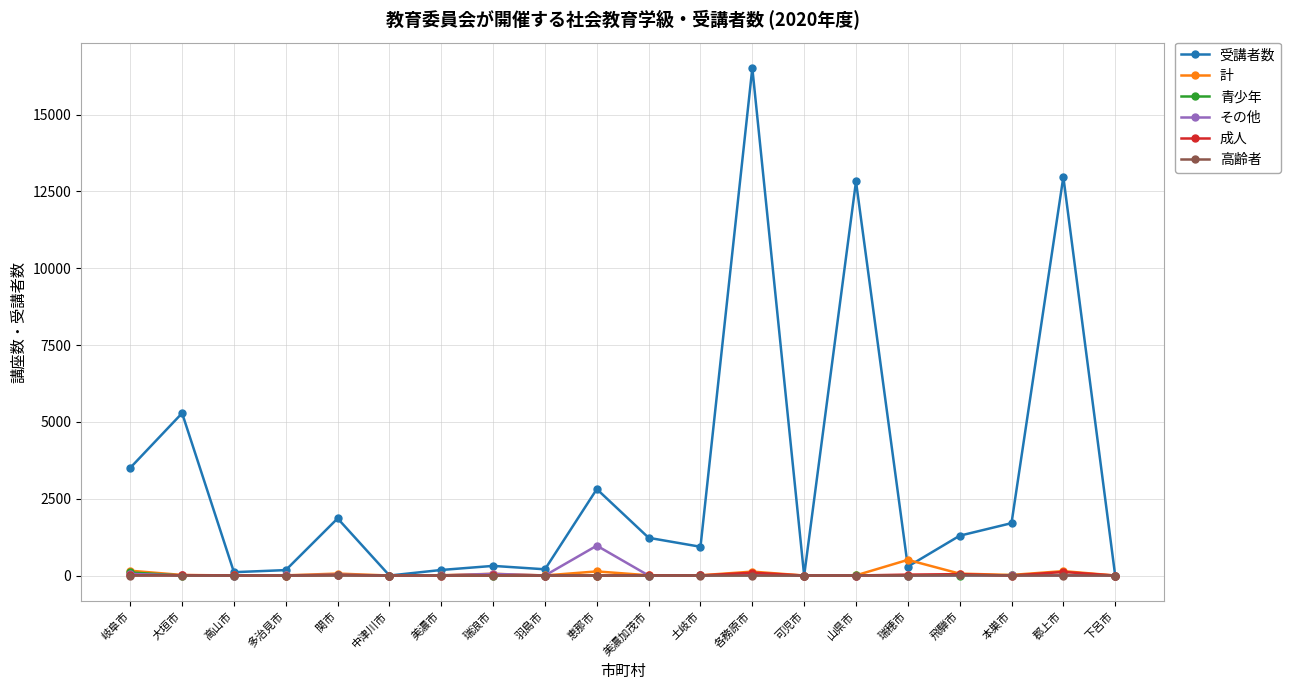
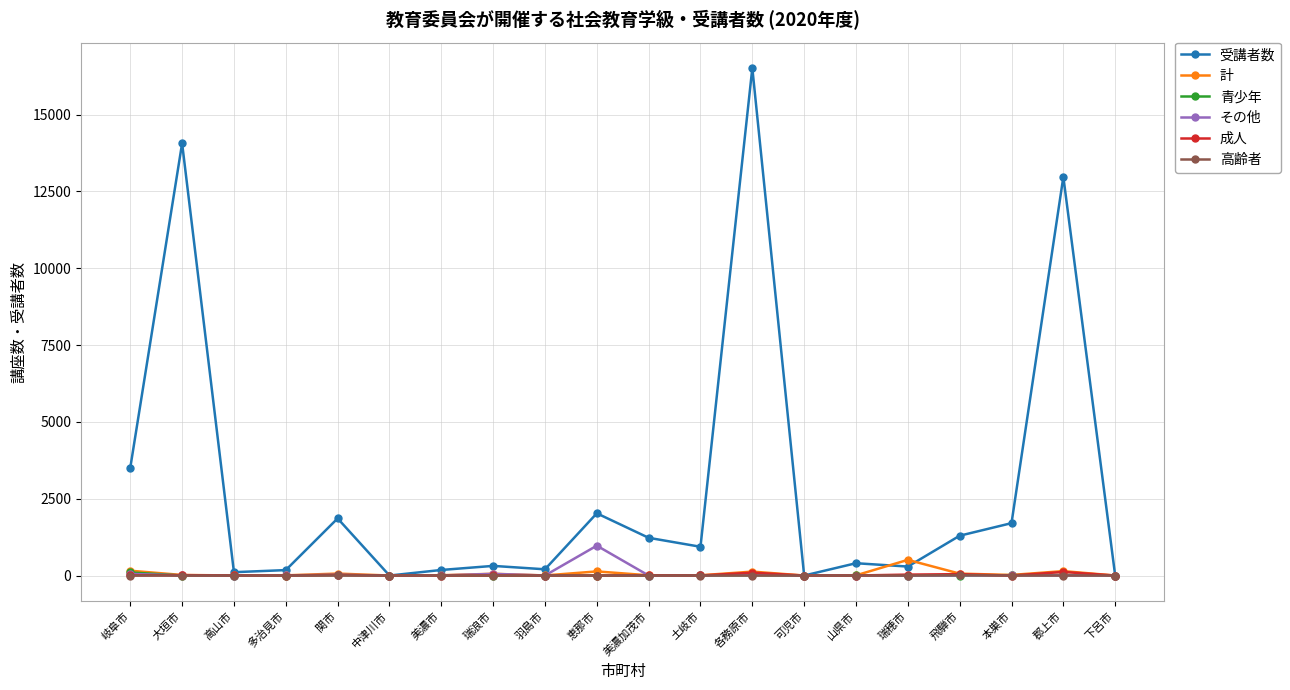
  {
    "受講者数": {
      "岐阜市": 3500,
-     "大垣市": 5300,
+     "大垣市": 14100,
      "高山市": 100,
      "多治見市": 200,
      "関市": 1900,
      "美濃市": 200,
      "瑞浪市": 300,
      "羽島市": 200,
-     "恵那市": 2800,
+     "恵那市": 2000,
      "美濃加茂市": 1200,
      "土岐市": 900,
      "各務原市": 16500,
-     "山県市": 12800,
+     "山県市": 400,
      "瑞穂市": 300,
      "飛騨市": 1300,
      "本巣市": 1700,
      "郡上市": 13000
    },
    "計": {
      "恵那市": 100,
      "瑞穂市": 500
    },
    "その他": {
      "恵那市": 1000
    }
  }
